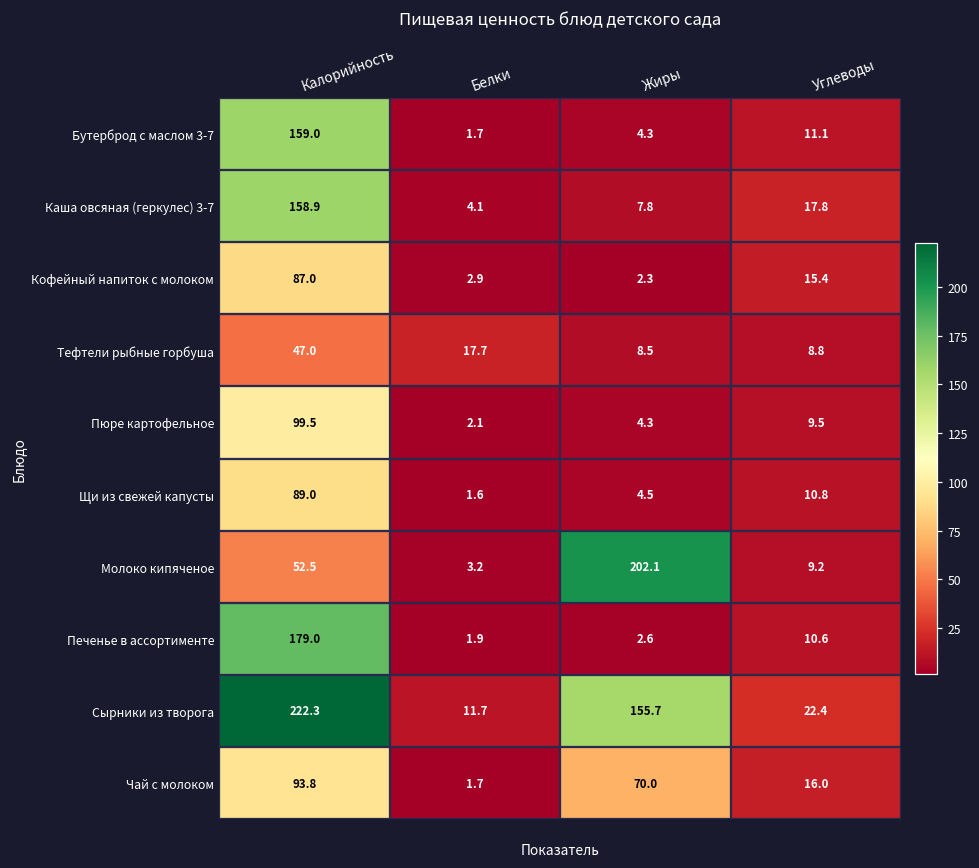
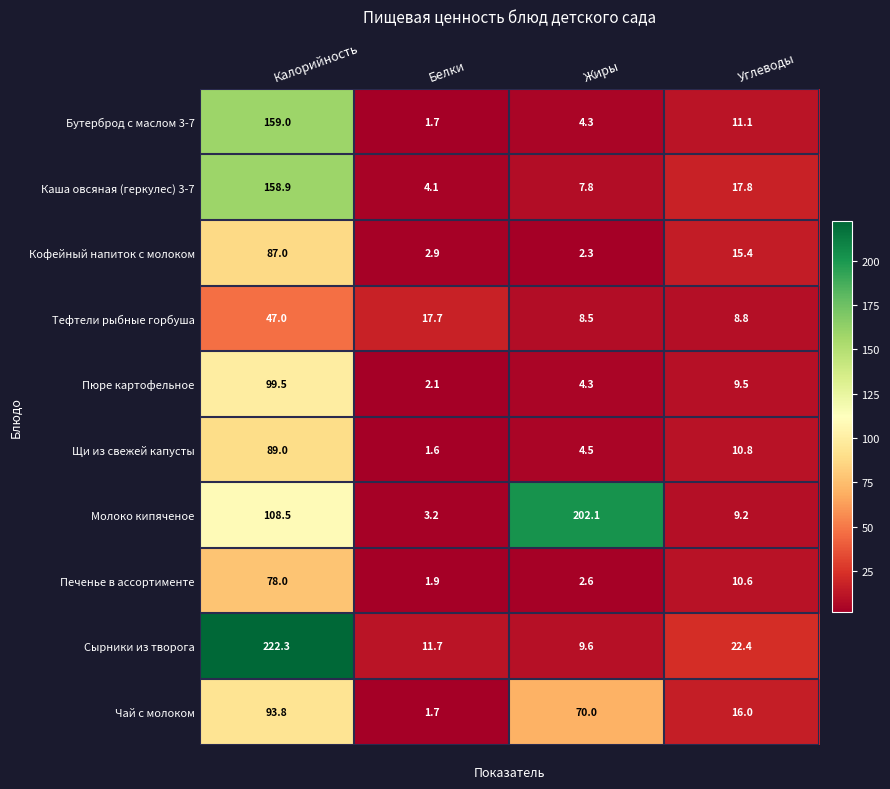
  {
    "Бутерброд с маслом 3-7": {
      "Калорийность": 159.0,
      "Белки": 1.7,
      "Жиры": 4.3,
      "Углеводы": 11.1
    },
    "Каша овсяная (геркулес) 3-7": {
      "Калорийность": 158.9,
      "Белки": 4.1,
      "Жиры": 7.8,
      "Углеводы": 17.8
    },
    "Кофейный напиток с молоком": {
      "Калорийность": 87.0,
      "Белки": 2.9,
      "Жиры": 2.3,
      "Углеводы": 15.4
    },
    "Тефтели рыбные горбуша": {
      "Калорийность": 47.0,
      "Белки": 17.7,
      "Жиры": 8.5,
      "Углеводы": 8.8
    },
    "Пюре картофельное": {
      "Калорийность": 99.5,
      "Белки": 2.1,
      "Жиры": 4.3,
      "Углеводы": 9.5
    },
    "Щи из свежей капусты": {
      "Калорийность": 89.0,
      "Белки": 1.6,
      "Жиры": 4.5,
      "Углеводы": 10.8
    },
    "Молоко кипяченое": {
-     "Калорийность": 52.5,
+     "Калорийность": 108.5,
      "Белки": 3.2,
      "Жиры": 202.1,
      "Углеводы": 9.2
    },
    "Печенье в ассортименте": {
-     "Калорийность": 179.0,
+     "Калорийность": 78.0,
      "Белки": 1.9,
      "Жиры": 2.6,
      "Углеводы": 10.6
    },
    "Сырники из творога": {
      "Калорийность": 222.3,
      "Белки": 11.7,
-     "Жиры": 155.7,
+     "Жиры": 9.6,
      "Углеводы": 22.4
    },
    "Чай с молоком": {
      "Калорийность": 93.8,
      "Белки": 1.7,
      "Жиры": 70.0,
      "Углеводы": 16.0
    }
  }
